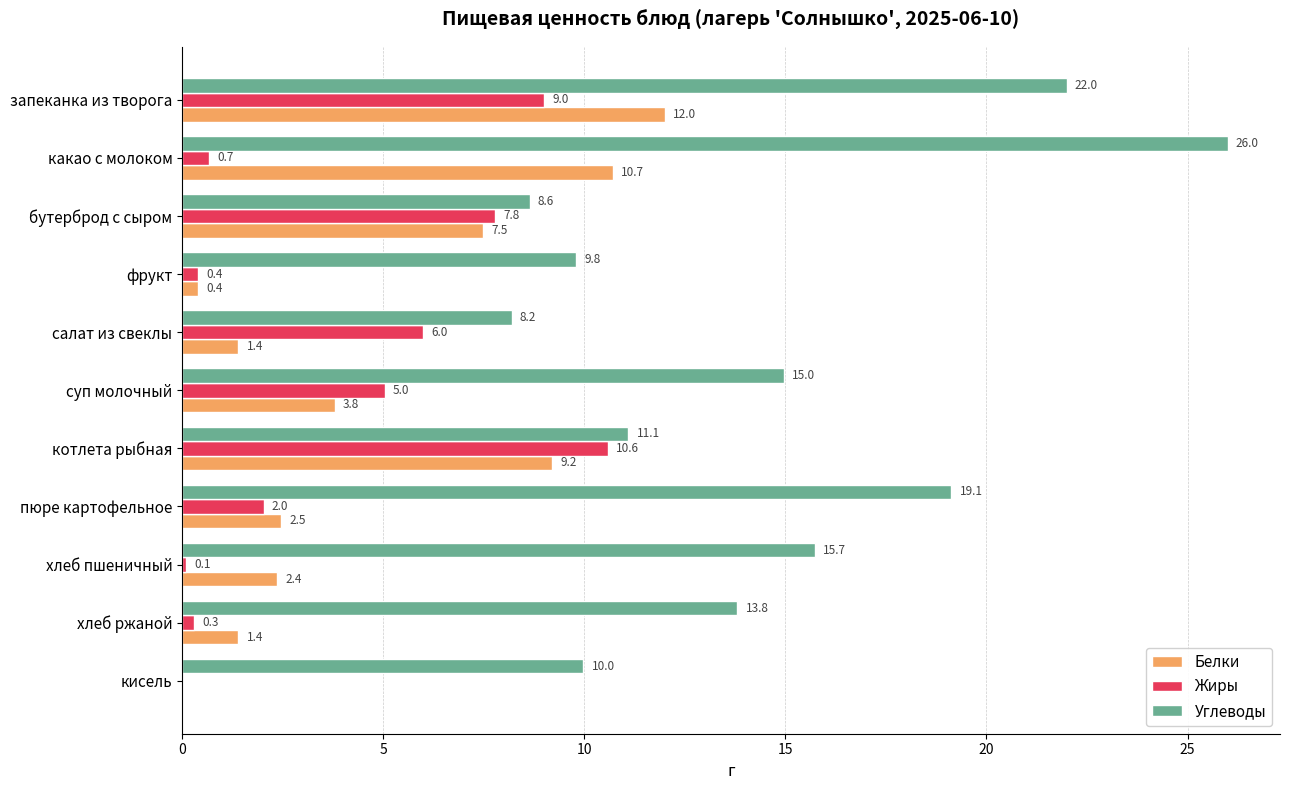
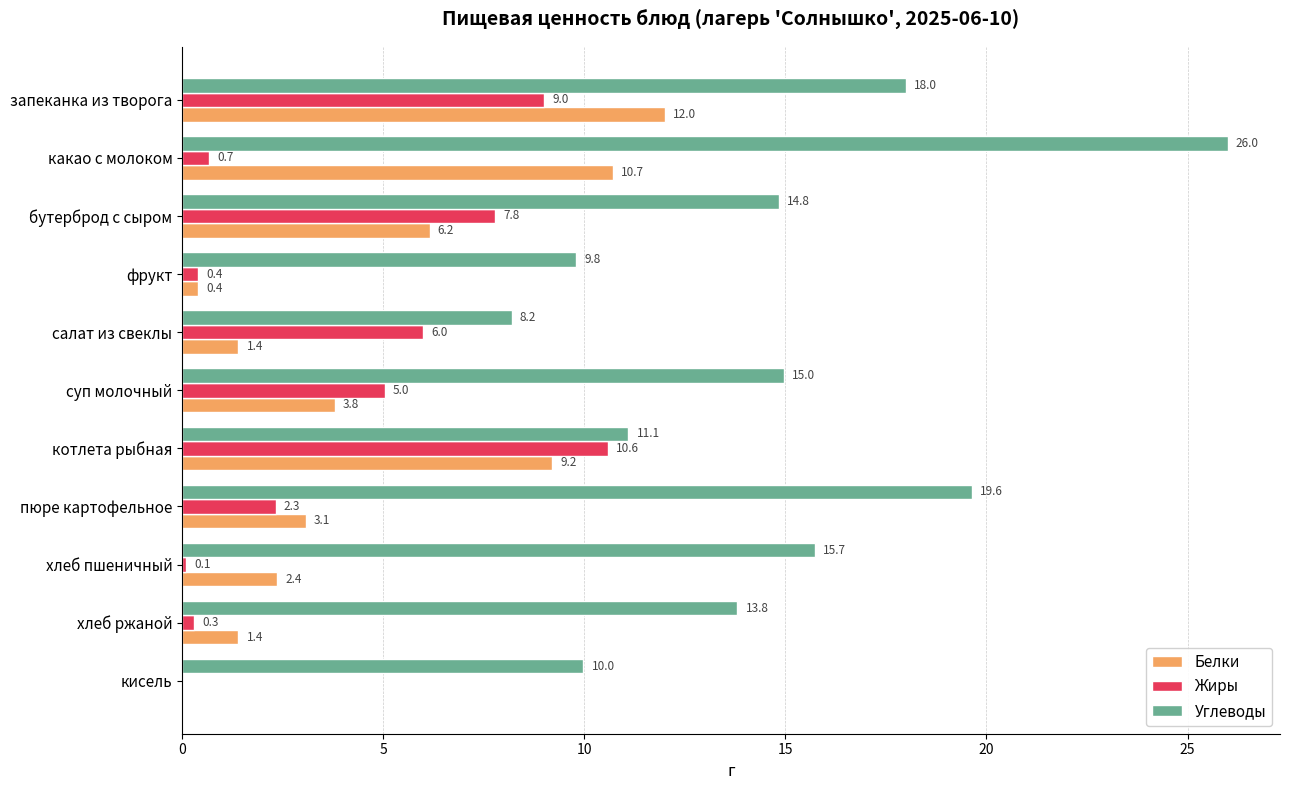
  {
    "Белки": {
      "запеканка из творога": 12.0,
      "какао с молоком": 10.7,
-     "бутерброд с сыром": 7.5,
+     "бутерброд с сыром": 6.2,
      "фрукт": 0.4,
      "салат из свеклы": 1.4,
      "суп молочный": 3.8,
      "котлета рыбная": 9.2,
-     "пюре картофельное": 2.5,
+     "пюре картофельное": 3.1,
      "хлеб пшеничный": 2.4,
      "хлеб ржаной": 1.4
    },
    "Жиры": {
      "запеканка из творога": 9.0,
      "какао с молоком": 0.7,
      "бутерброд с сыром": 7.8,
      "фрукт": 0.4,
      "салат из свеклы": 6.0,
      "суп молочный": 5.0,
      "котлета рыбная": 10.6,
-     "пюре картофельное": 2.0,
+     "пюре картофельное": 2.3,
      "хлеб пшеничный": 0.1,
      "хлеб ржаной": 0.3
    },
    "Углеводы": {
-     "запеканка из творога": 22.0,
+     "запеканка из творога": 18.0,
      "какао с молоком": 26.0,
-     "бутерброд с сыром": 8.6,
+     "бутерброд с сыром": 14.8,
      "фрукт": 9.8,
      "салат из свеклы": 8.2,
      "суп молочный": 15.0,
      "котлета рыбная": 11.1,
-     "пюре картофельное": 19.1,
+     "пюре картофельное": 19.6,
      "хлеб пшеничный": 15.7,
      "хлеб ржаной": 13.8,
      "кисель": 10.0
    }
  }
